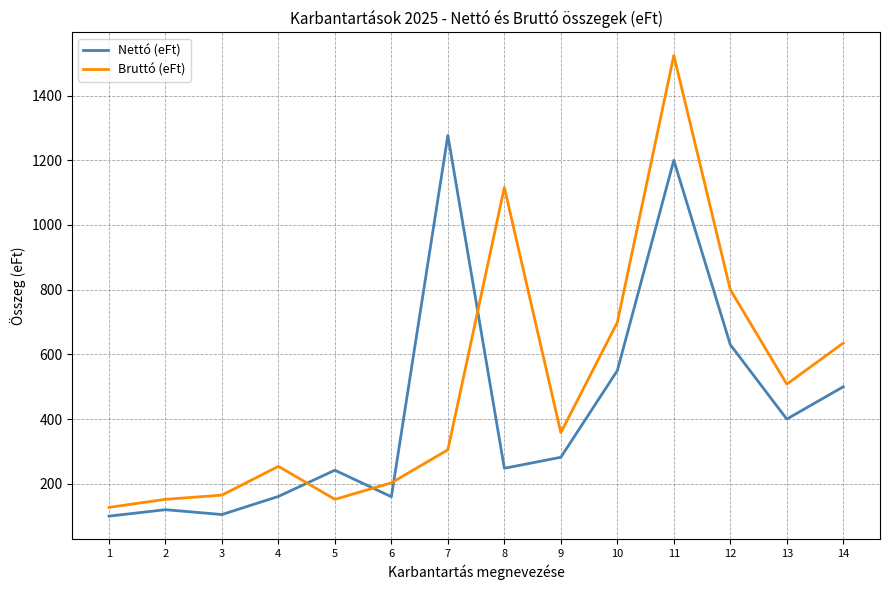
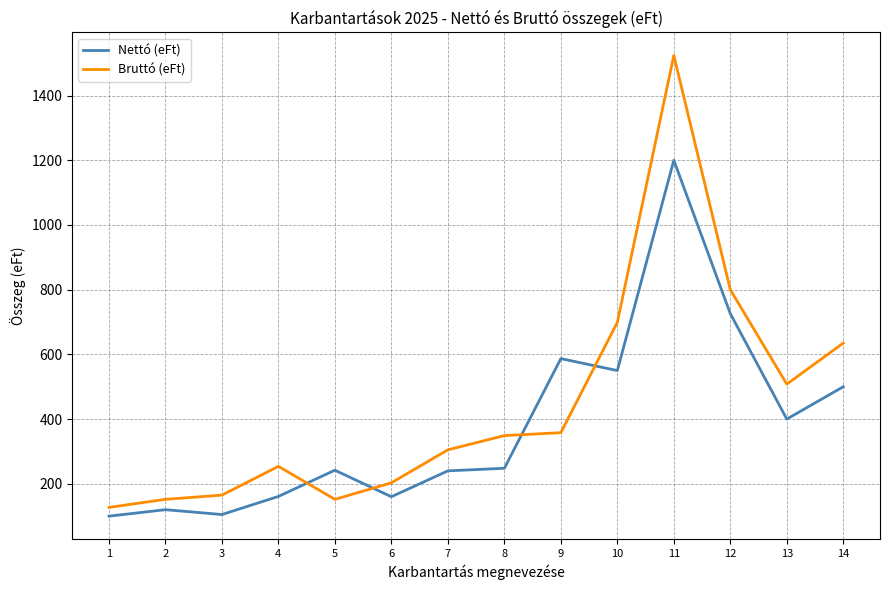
  {
    "Nettó (eFt)": {
      "1": 100,
      "2": 120,
      "3": 110,
      "4": 160,
      "5": 240,
      "6": 160,
-     "7": 1280,
+     "7": 240,
      "8": 250,
-     "9": 280,
+     "9": 590,
      "10": 550,
      "11": 1200,
-     "12": 630,
+     "12": 730,
      "13": 400,
      "14": 500
    },
    "Bruttó (eFt)": {
      "1": 130,
      "2": 150,
      "3": 170,
      "4": 250,
      "5": 150,
      "6": 200,
      "7": 310,
-     "8": 1120,
+     "8": 350,
      "9": 360,
      "10": 700,
      "11": 1520,
      "12": 800,
      "13": 510,
      "14": 640
    }
  }
